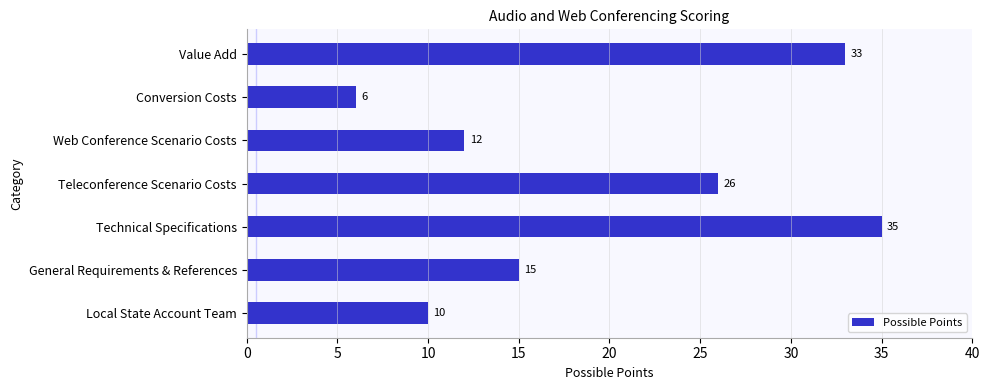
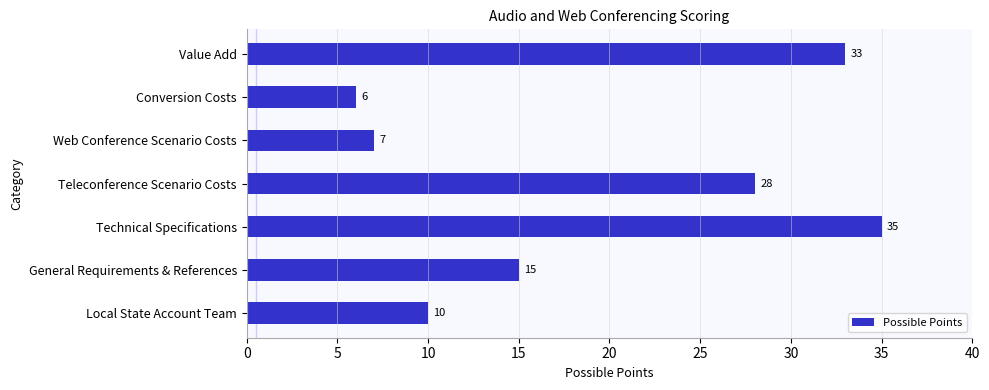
  {
    "Value Add": 33,
    "Conversion Costs": 6,
-   "Web Conference Scenario Costs": 12,
-   "Teleconference Scenario Costs": 26,
+   "Web Conference Scenario Costs": 7,
+   "Teleconference Scenario Costs": 28,
    "Technical Specifications": 35,
    "General Requirements & References": 15,
    "Local State Account Team": 10
  }
